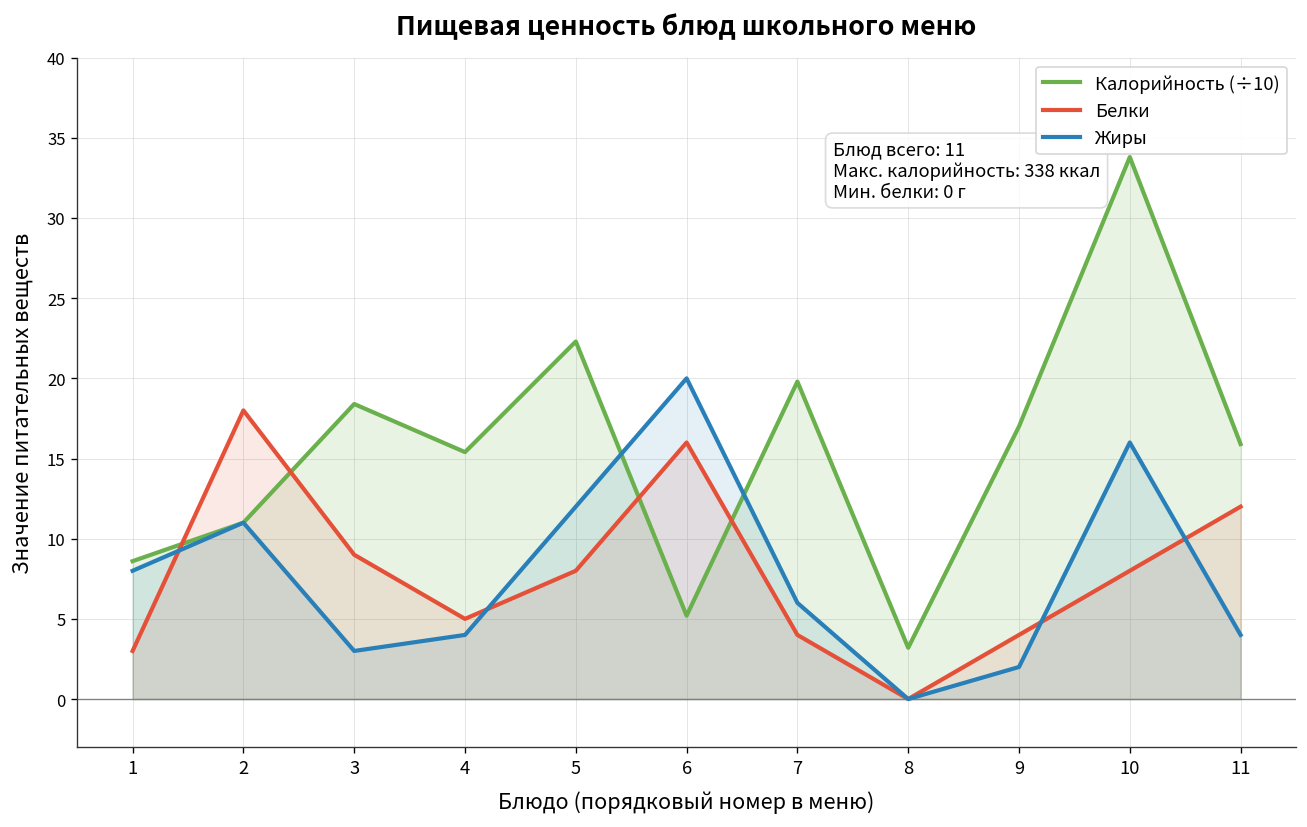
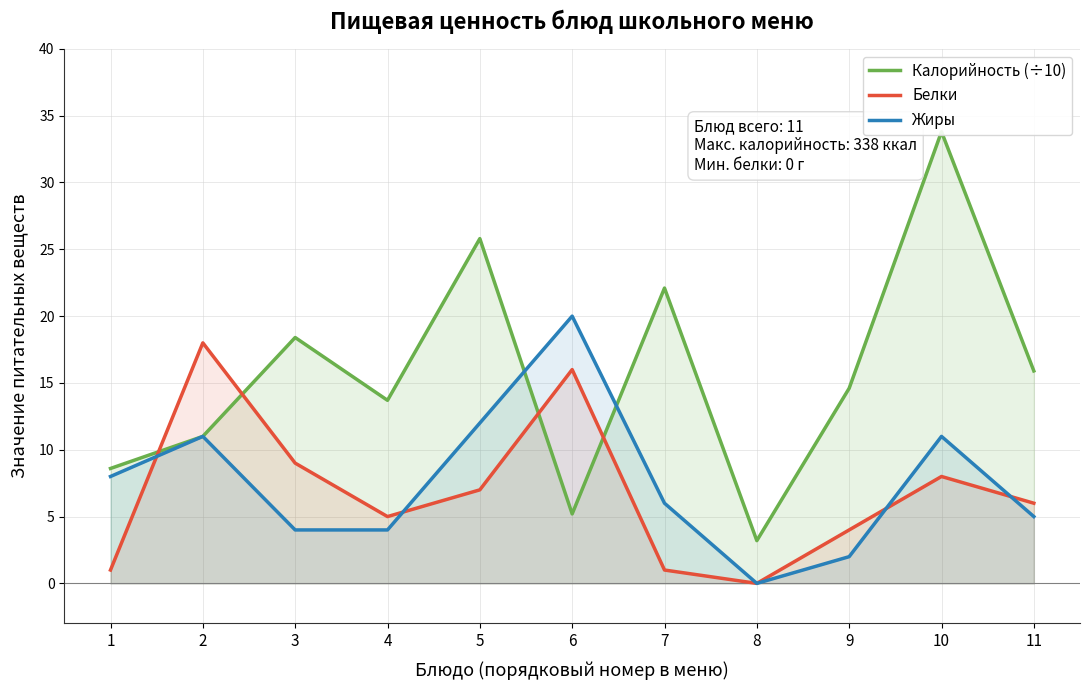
  {
    "Калорийность (÷10)": {
      "1": 8.6,
      "3": 18.4,
-     "4": 15.4,
-     "5": 22.3,
+     "4": 13.7,
+     "5": 25.8,
      "6": 5.2,
-     "7": 19.8,
+     "7": 22.1,
      "8": 3.2,
-     "9": 17.0,
+     "9": 14.6,
      "11": 15.9
    },
    "Белки": {
-     "1": 3,
+     "1": 1,
      "2": 18,
      "3": 9,
      "4": 5,
-     "5": 8,
+     "5": 7,
      "6": 16,
-     "7": 4,
+     "7": 1,
      "9": 4,
      "10": 8,
-     "11": 12
+     "11": 6
    },
    "Жиры": {
      "1": 8,
-     "3": 3,
+     "3": 4,
      "4": 4,
      "5": 12,
      "6": 20,
      "7": 6,
      "9": 2,
-     "10": 16,
-     "11": 4
+     "10": 11,
+     "11": 5
    }
  }
